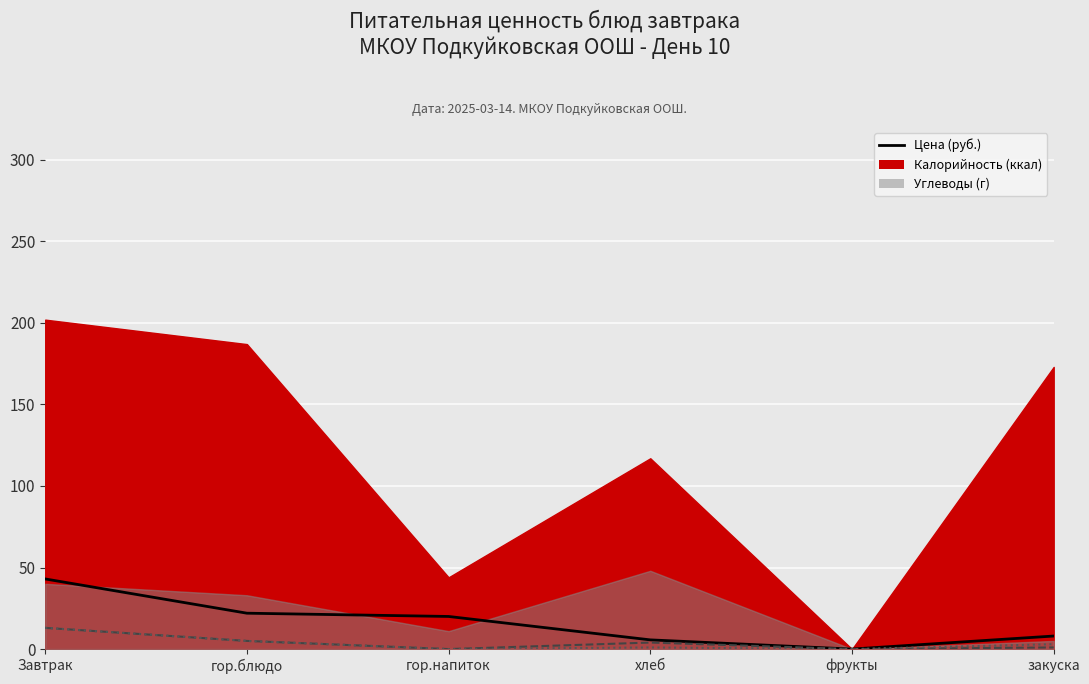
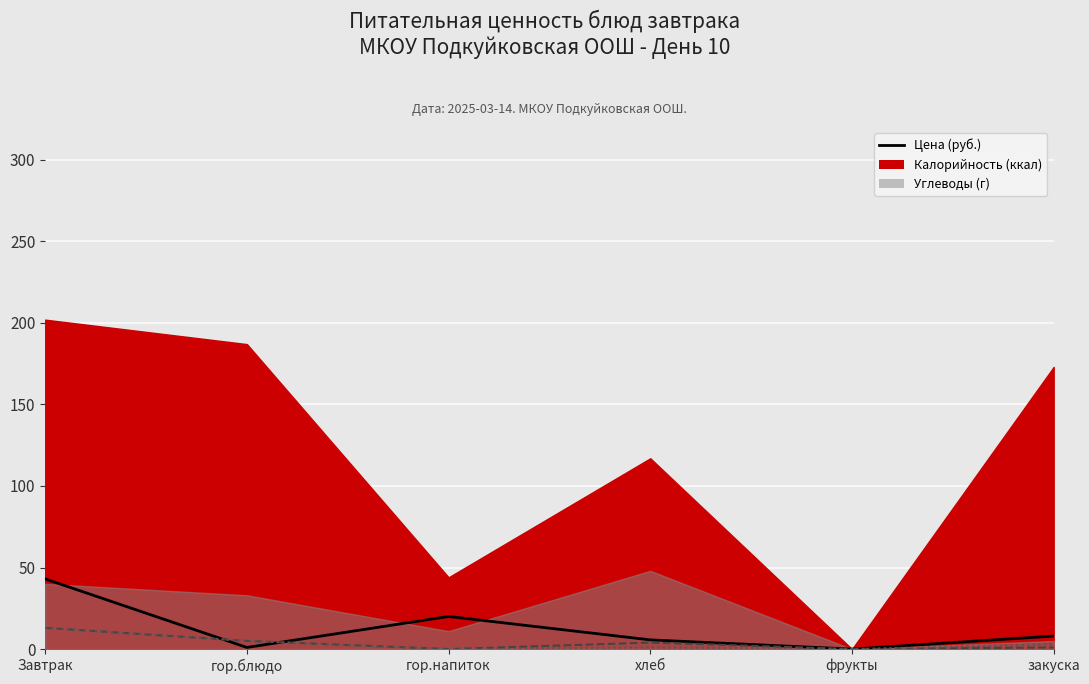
  {
    "Цена (руб.)": {
      "Завтрак": 43,
-     "гор.блюдо": 22,
+     "гор.блюдо": 1,
      "гор.напиток": 20,
      "хлеб": 6,
      "закуска": 8
    },
    "Калорийность (ккал)": {
      "Завтрак": 202,
      "гор.блюдо": 187,
      "гор.напиток": 44,
      "хлеб": 117,
      "закуска": 173
    },
    "Углеводы (г)": {
      "Завтрак": 40,
      "гор.блюдо": 33,
      "гор.напиток": 11,
      "хлеб": 48,
      "закуска": 5
    }
  }
